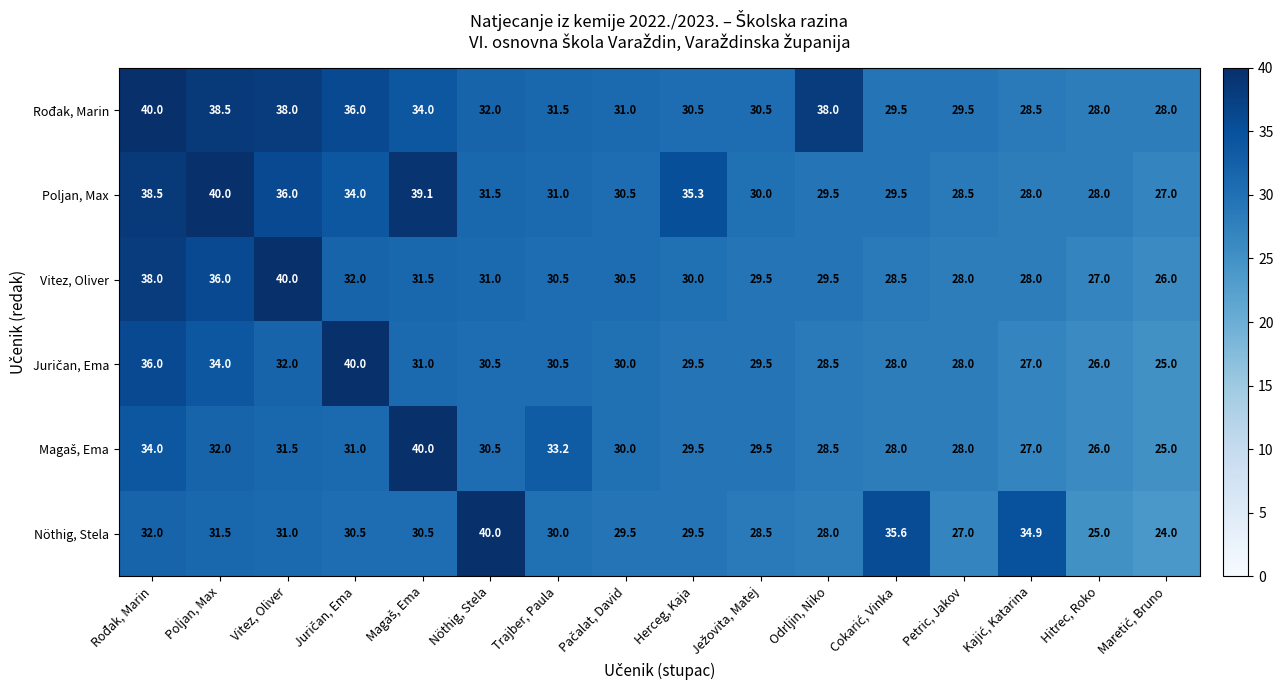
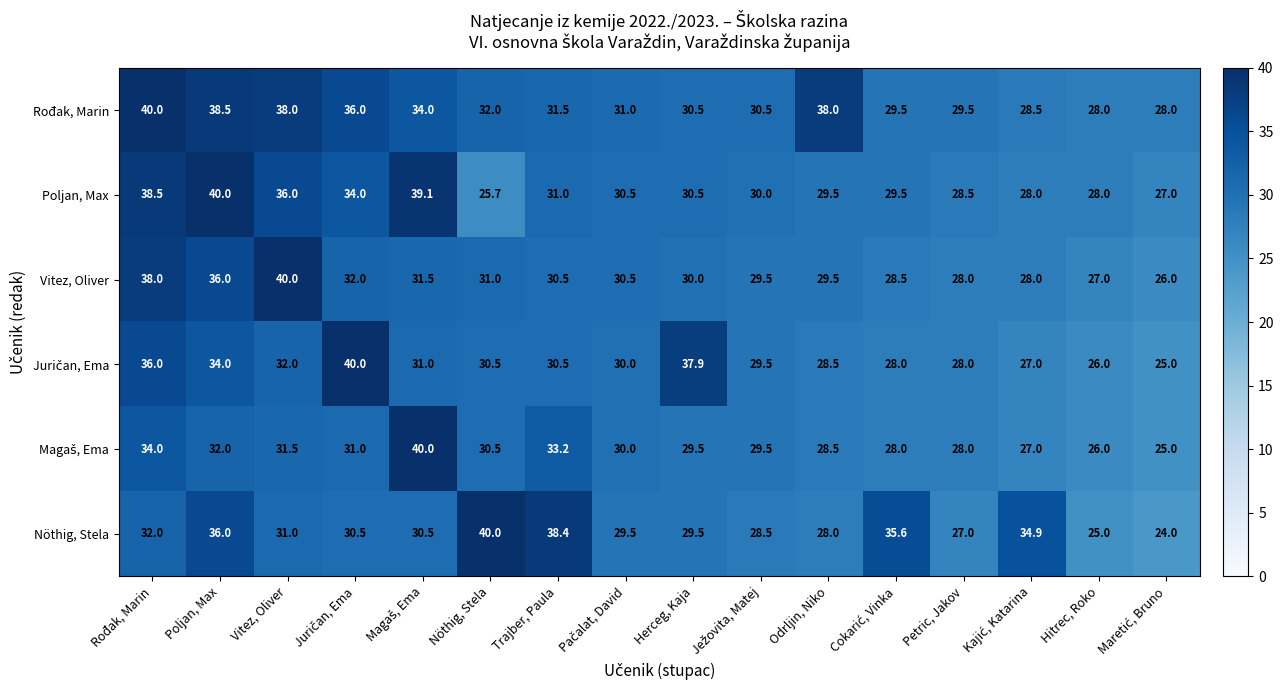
  {
    "Rođak, Marin": {
      "Rođak, Marin": 40.0,
      "Poljan, Max": 38.5,
      "Vitez, Oliver": 38.0,
      "Juričan, Ema": 36.0,
      "Magaš, Ema": 34.0,
      "Nöthig, Stela": 32.0,
      "Trajber, Paula": 31.5,
      "Pačalat, David": 31.0,
      "Herceg, Kaja": 30.5,
      "Ježovita, Matej": 30.5,
      "Odrljin, Niko": 38.0,
      "Cokarić, Vinka": 29.5,
      "Petric, Jakov": 29.5,
      "Kajić, Katarina": 28.5,
      "Hitrec, Roko": 28.0,
      "Maretić, Bruno": 28.0
    },
    "Poljan, Max": {
      "Rođak, Marin": 38.5,
      "Poljan, Max": 40.0,
      "Vitez, Oliver": 36.0,
      "Juričan, Ema": 34.0,
      "Magaš, Ema": 39.1,
-     "Nöthig, Stela": 31.5,
+     "Nöthig, Stela": 25.7,
      "Trajber, Paula": 31.0,
      "Pačalat, David": 30.5,
-     "Herceg, Kaja": 35.3,
+     "Herceg, Kaja": 30.5,
      "Ježovita, Matej": 30.0,
      "Odrljin, Niko": 29.5,
      "Cokarić, Vinka": 29.5,
      "Petric, Jakov": 28.5,
      "Kajić, Katarina": 28.0,
      "Hitrec, Roko": 28.0,
      "Maretić, Bruno": 27.0
    },
    "Vitez, Oliver": {
      "Rođak, Marin": 38.0,
      "Poljan, Max": 36.0,
      "Vitez, Oliver": 40.0,
      "Juričan, Ema": 32.0,
      "Magaš, Ema": 31.5,
      "Nöthig, Stela": 31.0,
      "Trajber, Paula": 30.5,
      "Pačalat, David": 30.5,
      "Herceg, Kaja": 30.0,
      "Ježovita, Matej": 29.5,
      "Odrljin, Niko": 29.5,
      "Cokarić, Vinka": 28.5,
      "Petric, Jakov": 28.0,
      "Kajić, Katarina": 28.0,
      "Hitrec, Roko": 27.0,
      "Maretić, Bruno": 26.0
    },
    "Juričan, Ema": {
      "Rođak, Marin": 36.0,
      "Poljan, Max": 34.0,
      "Vitez, Oliver": 32.0,
      "Juričan, Ema": 40.0,
      "Magaš, Ema": 31.0,
      "Nöthig, Stela": 30.5,
      "Trajber, Paula": 30.5,
      "Pačalat, David": 30.0,
-     "Herceg, Kaja": 29.5,
+     "Herceg, Kaja": 37.9,
      "Ježovita, Matej": 29.5,
      "Odrljin, Niko": 28.5,
      "Cokarić, Vinka": 28.0,
      "Petric, Jakov": 28.0,
      "Kajić, Katarina": 27.0,
      "Hitrec, Roko": 26.0,
      "Maretić, Bruno": 25.0
    },
    "Magaš, Ema": {
      "Rođak, Marin": 34.0,
      "Poljan, Max": 32.0,
      "Vitez, Oliver": 31.5,
      "Juričan, Ema": 31.0,
      "Magaš, Ema": 40.0,
      "Nöthig, Stela": 30.5,
      "Trajber, Paula": 33.2,
      "Pačalat, David": 30.0,
      "Herceg, Kaja": 29.5,
      "Ježovita, Matej": 29.5,
      "Odrljin, Niko": 28.5,
      "Cokarić, Vinka": 28.0,
      "Petric, Jakov": 28.0,
      "Kajić, Katarina": 27.0,
      "Hitrec, Roko": 26.0,
      "Maretić, Bruno": 25.0
    },
    "Nöthig, Stela": {
      "Rođak, Marin": 32.0,
-     "Poljan, Max": 31.5,
+     "Poljan, Max": 36.0,
      "Vitez, Oliver": 31.0,
      "Juričan, Ema": 30.5,
      "Magaš, Ema": 30.5,
      "Nöthig, Stela": 40.0,
-     "Trajber, Paula": 30.0,
+     "Trajber, Paula": 38.4,
      "Pačalat, David": 29.5,
      "Herceg, Kaja": 29.5,
      "Ježovita, Matej": 28.5,
      "Odrljin, Niko": 28.0,
      "Cokarić, Vinka": 35.6,
      "Petric, Jakov": 27.0,
      "Kajić, Katarina": 34.9,
      "Hitrec, Roko": 25.0,
      "Maretić, Bruno": 24.0
    }
  }
